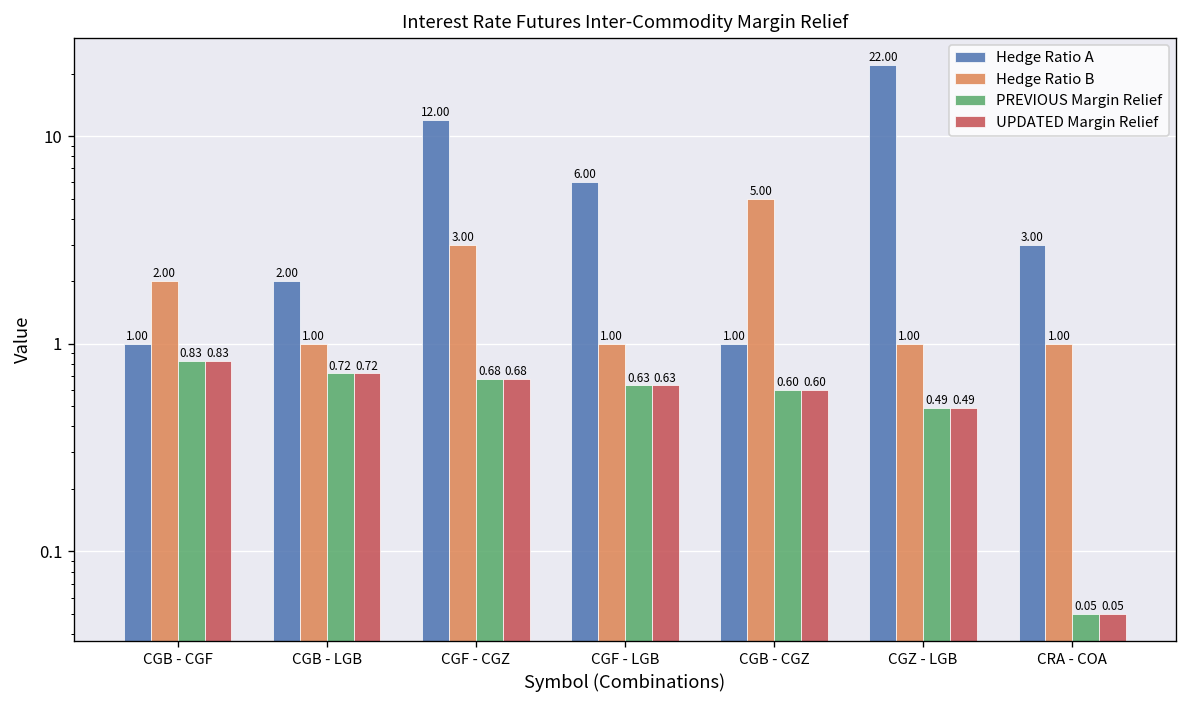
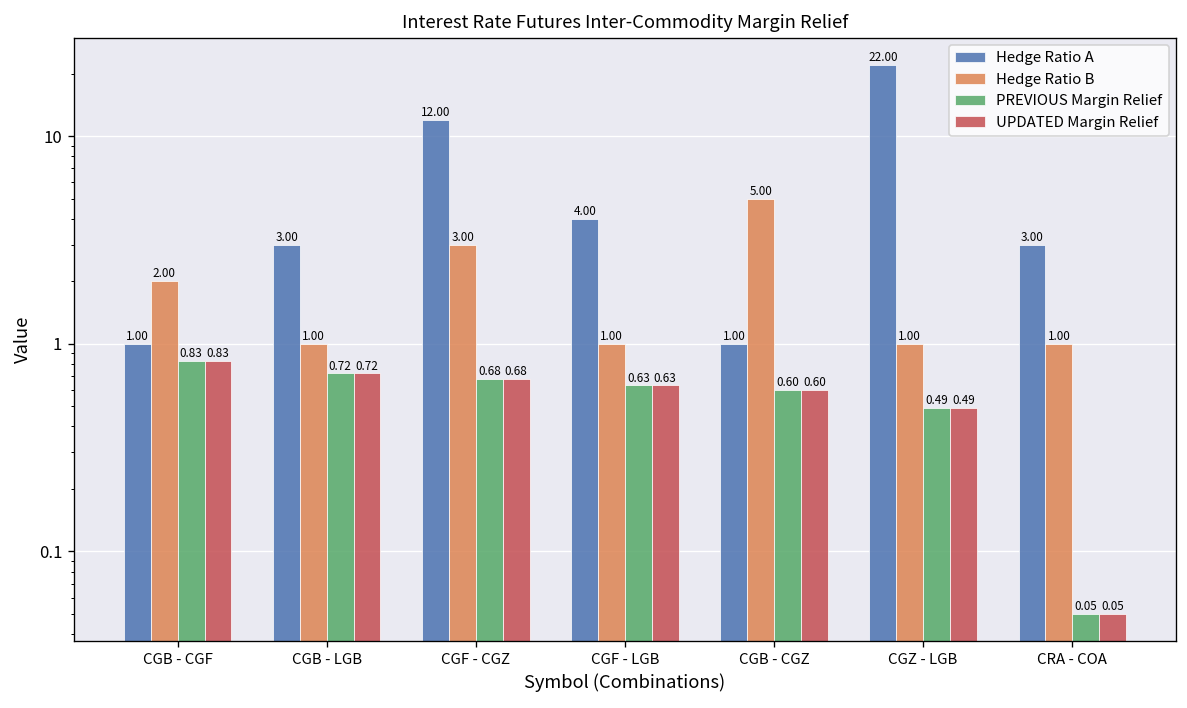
  {
    "Hedge Ratio A": {
      "CGB - CGF": 1.00,
-     "CGB - LGB": 2.00,
+     "CGB - LGB": 3.00,
      "CGF - CGZ": 12.00,
-     "CGF - LGB": 6.00,
+     "CGF - LGB": 4.00,
      "CGB - CGZ": 1.00,
      "CGZ - LGB": 22.00,
      "CRA - COA": 3.00
    },
    "PREVIOUS Margin Relief": {
      "CGB - CGF": 0.83,
      "CGB - LGB": 0.72,
      "CGF - CGZ": 0.68,
      "CGF - LGB": 0.63,
      "CGB - CGZ": 0.60,
      "CGZ - LGB": 0.49,
      "CRA - COA": 0.05
    }
  }
